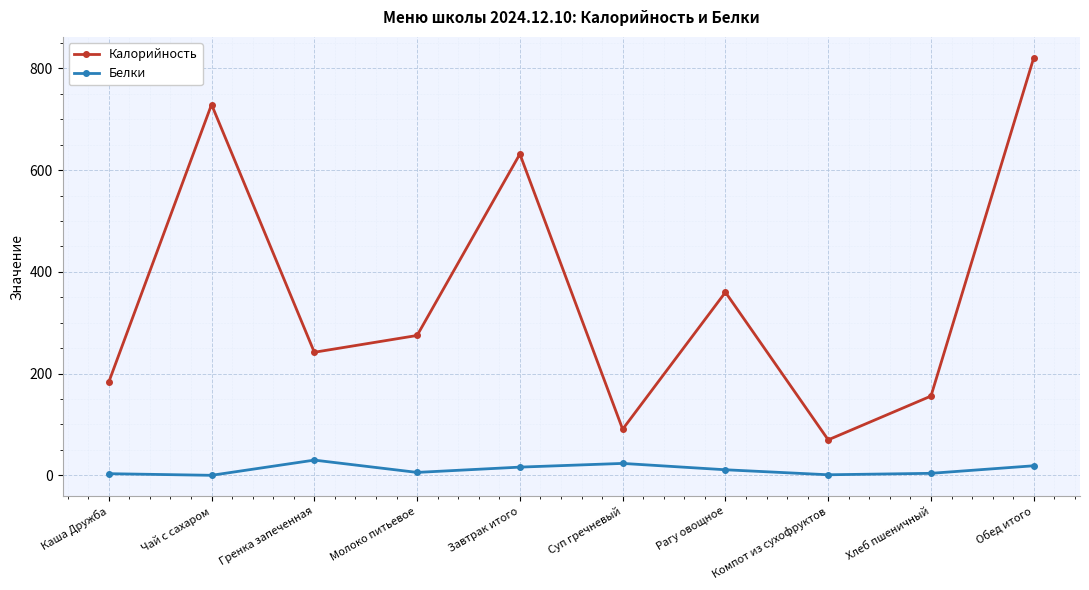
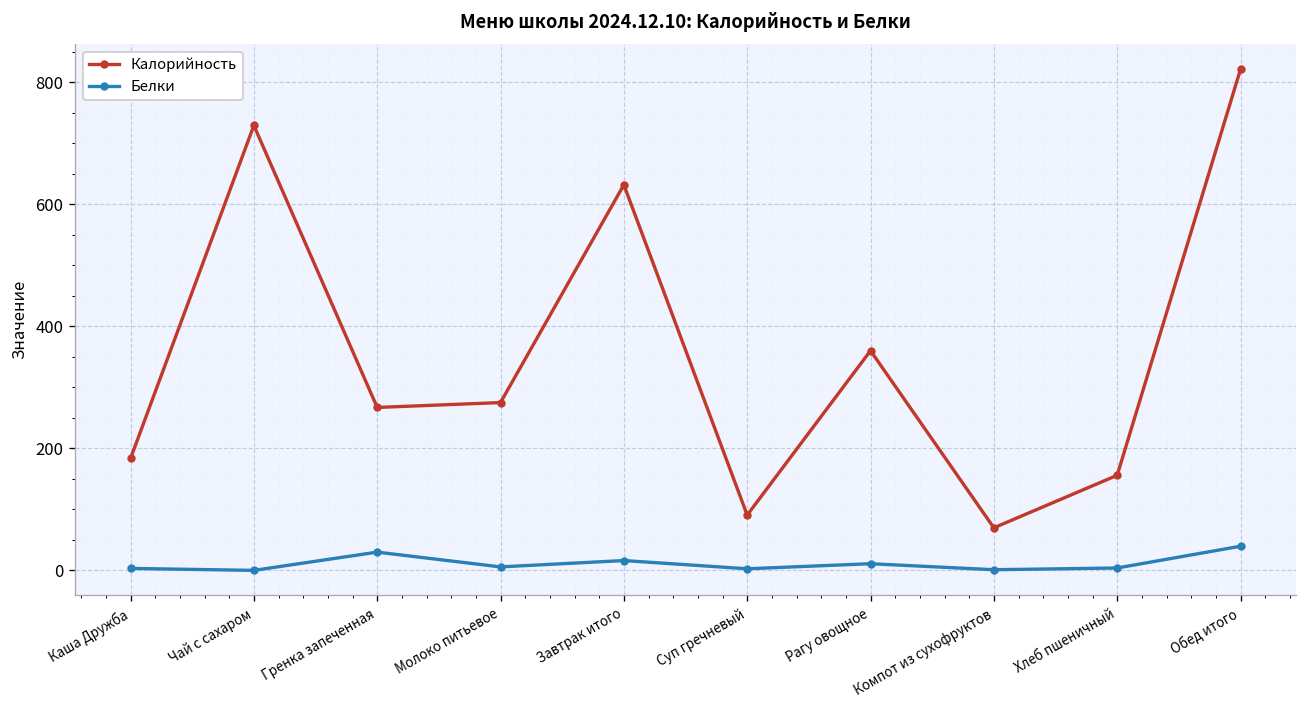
  {
    "Калорийность": {
      "Каша Дружба": 180,
      "Чай с сахаром": 730,
-     "Гренка запеченная": 240,
+     "Гренка запеченная": 270,
      "Молоко питьевое": 280,
      "Завтрак итого": 630,
      "Суп гречневый": 90,
      "Рагу овощное": 360,
      "Компот из сухофруктов": 70,
      "Хлеб пшеничный": 160,
      "Обед итого": 820
    },
    "Белки": {
      "Каша Дружба": 0,
      "Чай с сахаром": 0,
      "Гренка запеченная": 30,
      "Молоко питьевое": 10,
      "Завтрак итого": 20,
-     "Суп гречневый": 20,
+     "Суп гречневый": 0,
      "Рагу овощное": 10,
      "Компот из сухофруктов": 0,
      "Хлеб пшеничный": 0,
-     "Обед итого": 20
+     "Обед итого": 40
    }
  }
